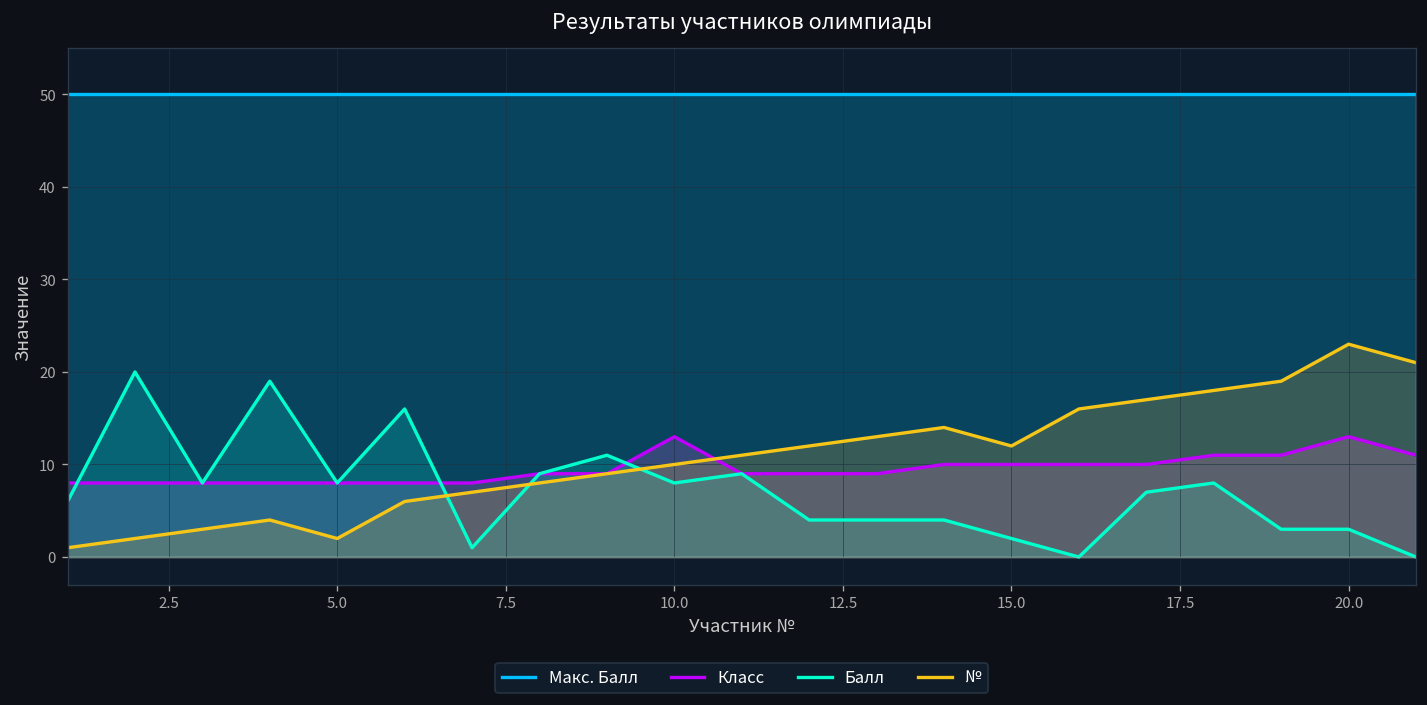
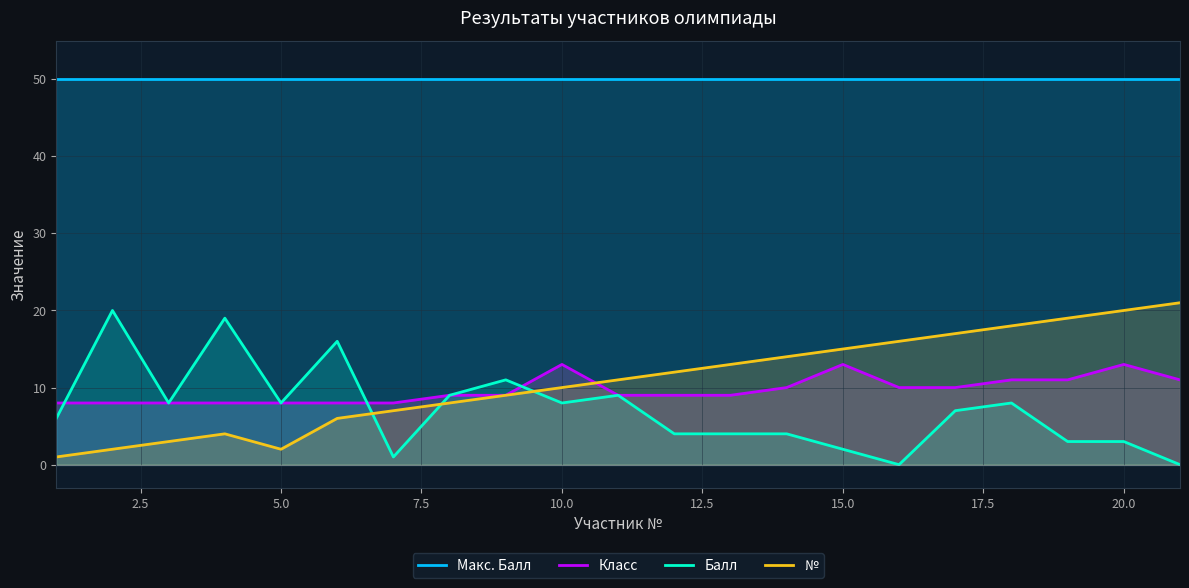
  {
    "Макс. Балл": {
      "5.0": 50,
      "10.0": 50,
      "15.0": 50,
      "20.0": 50
    },
    "Класс": {
      "10.0": 13,
-     "15.0": 10,
+     "15.0": 13,
      "20.0": 13
    },
    "Балл": {
      "10.0": 8,
      "15.0": 2,
      "20.0": 3
    },
    "№": {
      "5.0": 2,
      "10.0": 10,
-     "15.0": 12,
-     "20.0": 23
+     "15.0": 15,
+     "20.0": 20
    }
  }
